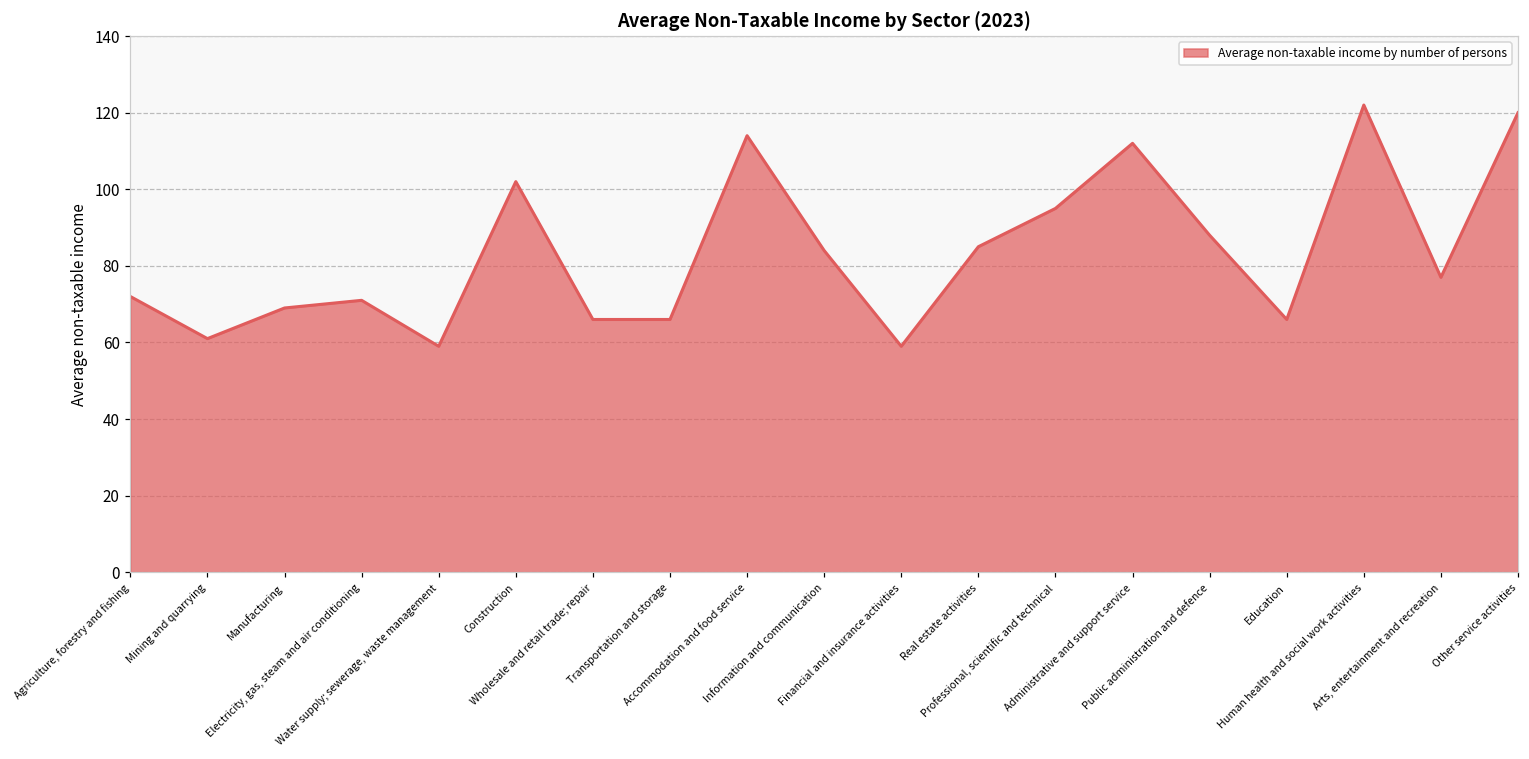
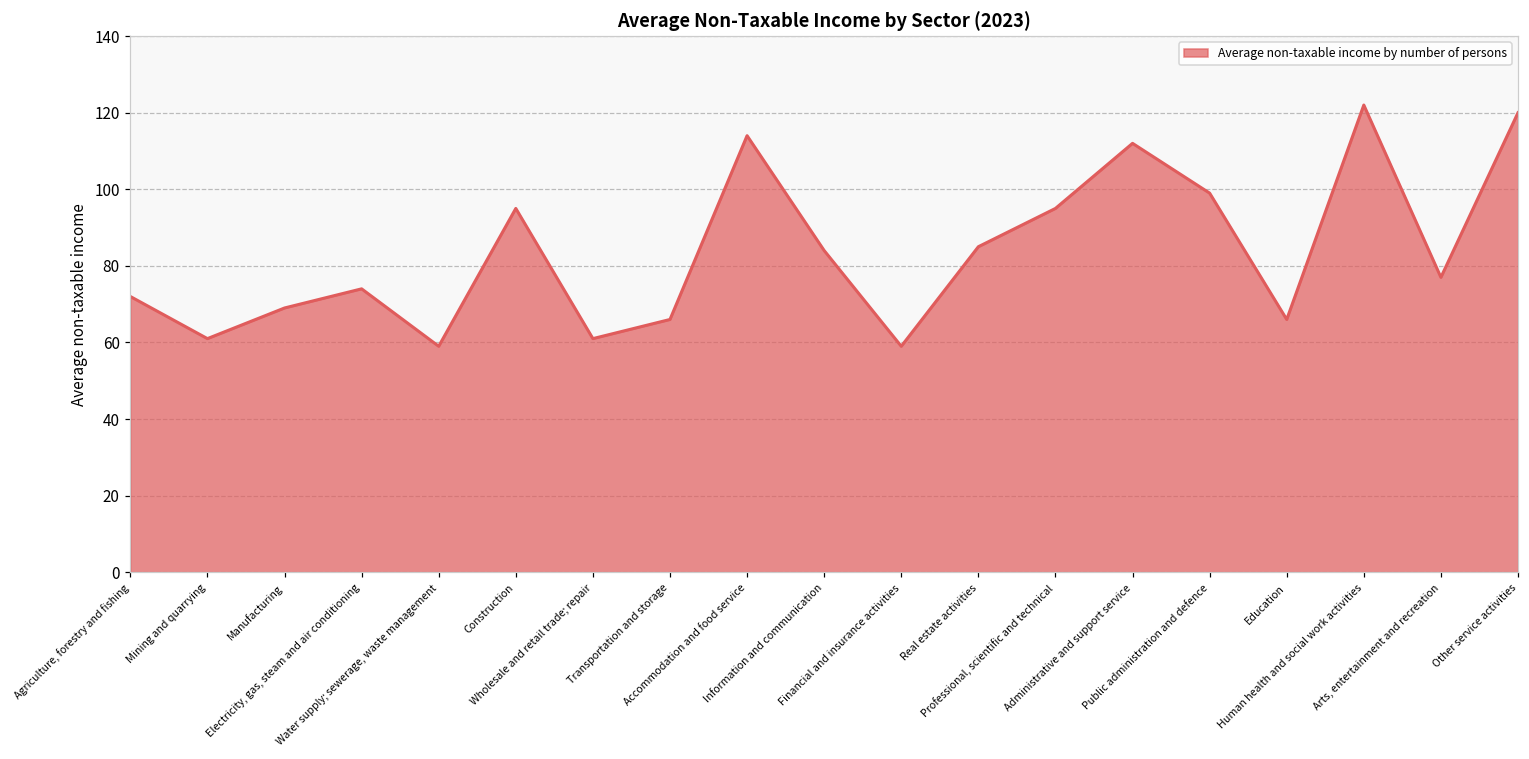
  {
    "Agriculture, forestry and fishing": 72,
    "Mining and quarrying": 61,
    "Manufacturing": 69,
-   "Electricity, gas, steam and air conditioning": 71,
+   "Electricity, gas, steam and air conditioning": 74,
    "Water supply; sewerage, waste management": 59,
-   "Construction": 102,
-   "Wholesale and retail trade; repair": 66,
+   "Construction": 95,
+   "Wholesale and retail trade; repair": 61,
    "Transportation and storage": 66,
    "Accommodation and food service": 114,
    "Information and communication": 84,
    "Financial and insurance activities": 59,
    "Real estate activities": 85,
    "Professional, scientific and technical": 95,
    "Administrative and support service": 112,
-   "Public administration and defence": 88,
+   "Public administration and defence": 99,
    "Education": 66,
    "Human health and social work activities": 122,
    "Arts, entertainment and recreation": 77,
    "Other service activities": 120
  }
